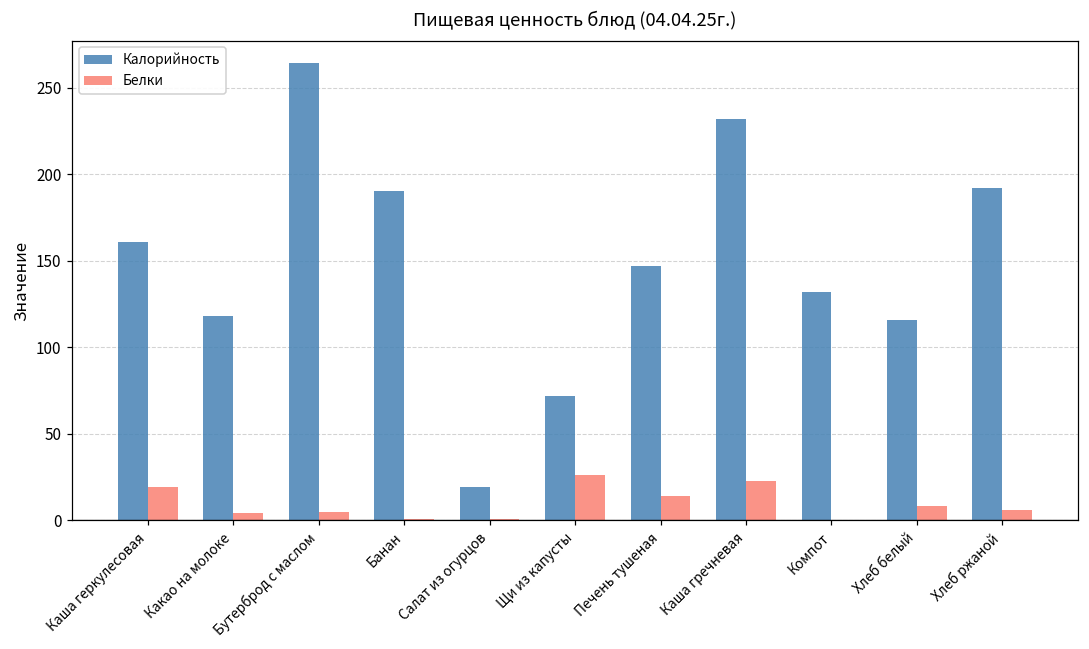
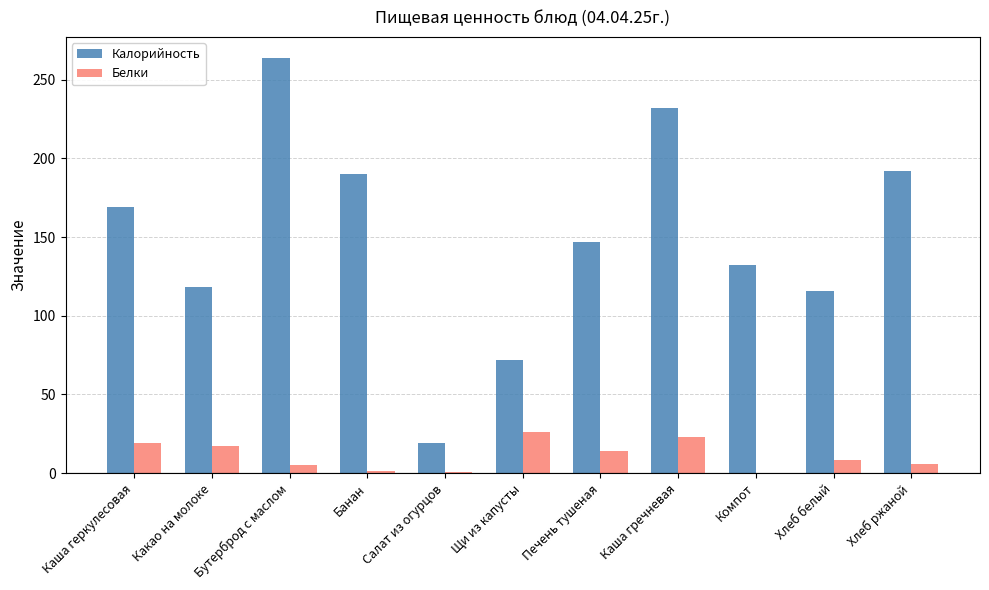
  {
    "Калорийность": {
-     "Каша геркулесовая": 161,
+     "Каша геркулесовая": 169,
      "Какао на молоке": 118,
      "Бутерброд с маслом": 264,
      "Банан": 190,
      "Салат из огурцов": 19,
      "Щи из капусты": 72,
      "Печень тушеная": 147,
      "Каша гречневая": 232,
      "Компот": 132,
      "Хлеб белый": 116,
      "Хлеб ржаной": 192
    },
    "Белки": {
      "Каша геркулесовая": 19,
-     "Какао на молоке": 4,
+     "Какао на молоке": 17,
      "Бутерброд с маслом": 5,
      "Щи из капусты": 26,
      "Печень тушеная": 14,
      "Каша гречневая": 23,
      "Компот": 0,
      "Хлеб белый": 8,
      "Хлеб ржаной": 6
    }
  }
